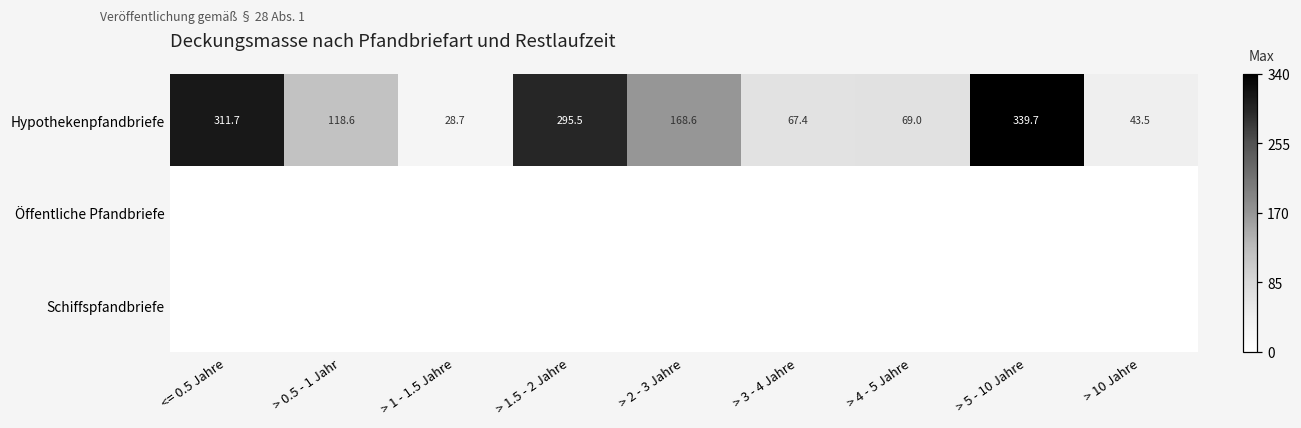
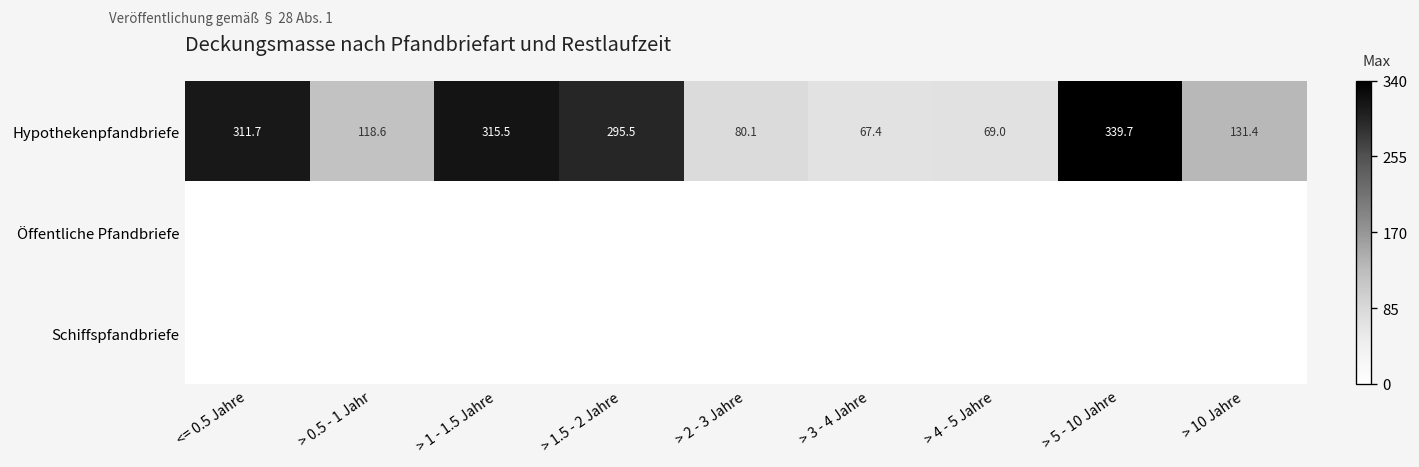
  {
    "Hypothekenpfandbriefe": {
      "<= 0.5 Jahre": 311.7,
      "> 0.5 - 1 Jahr": 118.6,
-     "> 1 - 1.5 Jahre": 28.7,
+     "> 1 - 1.5 Jahre": 315.5,
      "> 1.5 - 2 Jahre": 295.5,
-     "> 2 - 3 Jahre": 168.6,
+     "> 2 - 3 Jahre": 80.1,
      "> 3 - 4 Jahre": 67.4,
      "> 4 - 5 Jahre": 69.0,
      "> 5 - 10 Jahre": 339.7,
-     "> 10 Jahre": 43.5
+     "> 10 Jahre": 131.4
    }
  }
